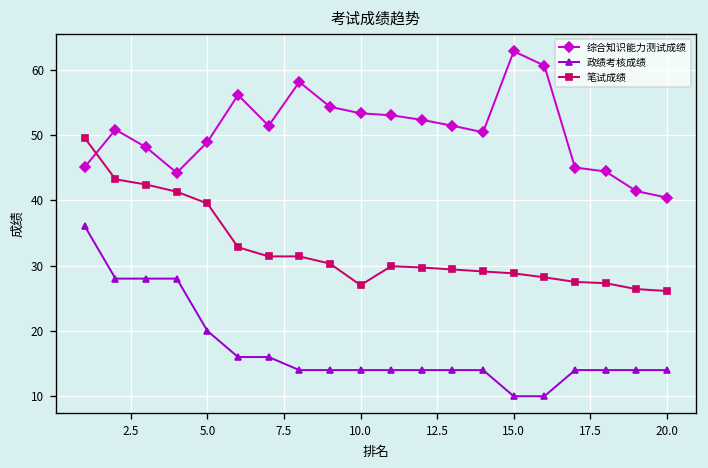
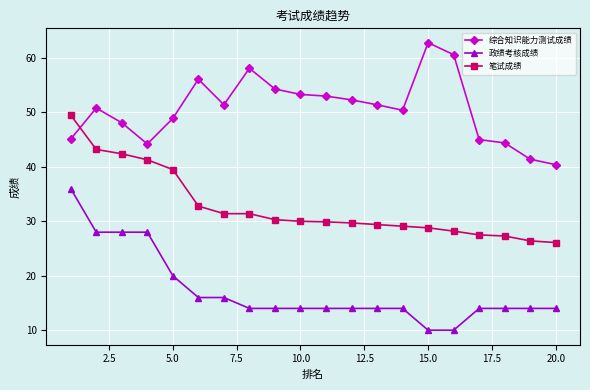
  {
    "笔试成绩": {
      "5.0": 40,
-     "10.0": 27,
+     "10.0": 30,
      "15.0": 29,
      "20.0": 26
    }
  }
